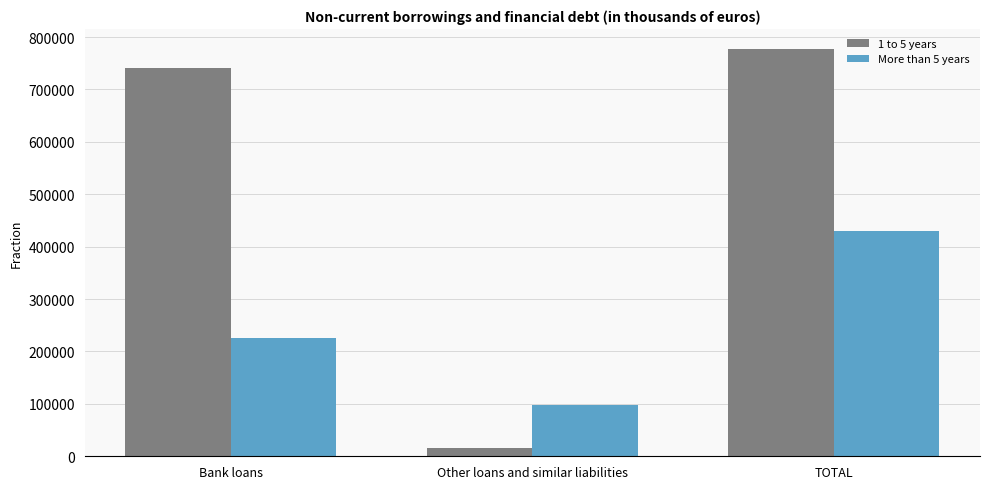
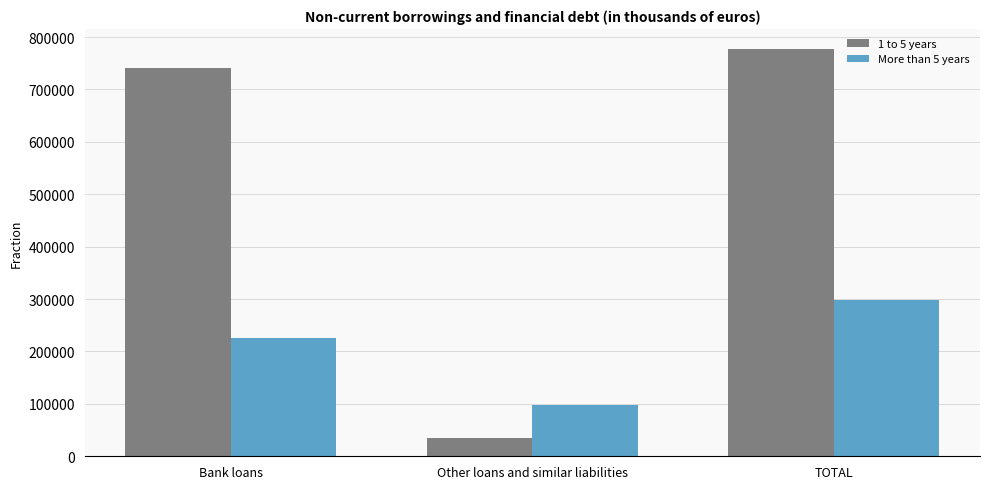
  {
    "1 to 5 years": {
      "Bank loans": 740000,
-     "Other loans and similar liabilities": 20000,
+     "Other loans and similar liabilities": 40000,
      "TOTAL": 780000
    },
    "More than 5 years": {
      "Bank loans": 230000,
      "Other loans and similar liabilities": 100000,
-     "TOTAL": 430000
+     "TOTAL": 300000
    }
  }
